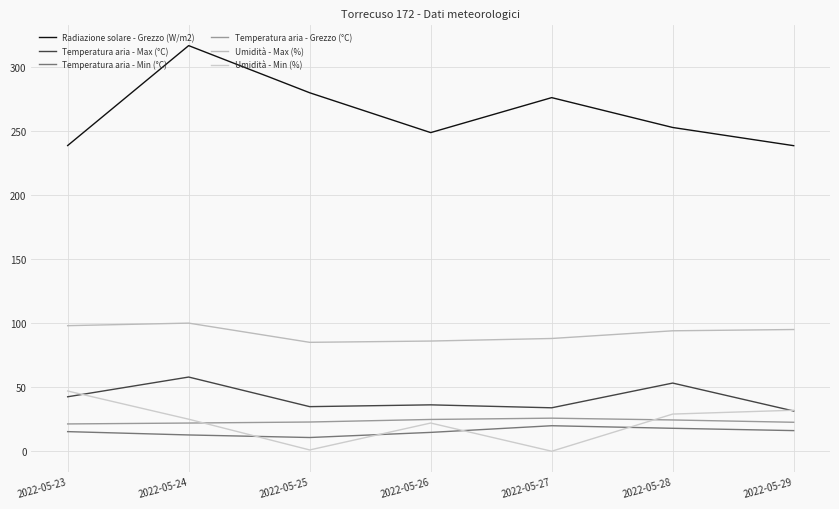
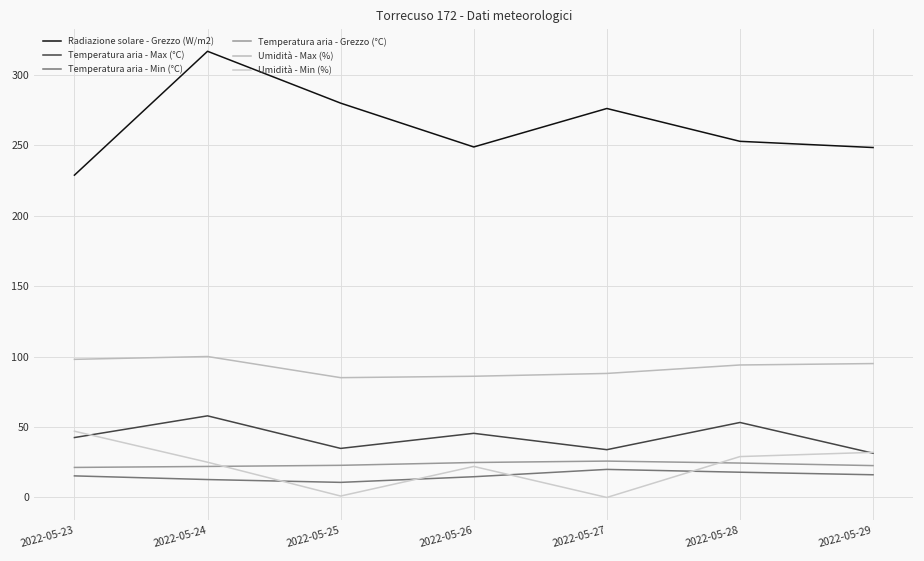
  {
    "Radiazione solare - Grezzo (W/m2)": {
-     "2022-05-23": 239,
+     "2022-05-23": 229,
      "2022-05-24": 317,
      "2022-05-25": 280,
      "2022-05-26": 249,
      "2022-05-27": 276,
      "2022-05-28": 253,
-     "2022-05-29": 239
+     "2022-05-29": 248
    },
    "Temperatura aria - Max (°C)": {
      "2022-05-23": 43,
      "2022-05-24": 58,
      "2022-05-25": 35,
-     "2022-05-26": 36,
+     "2022-05-26": 46,
      "2022-05-27": 34,
      "2022-05-28": 53
    }
  }
